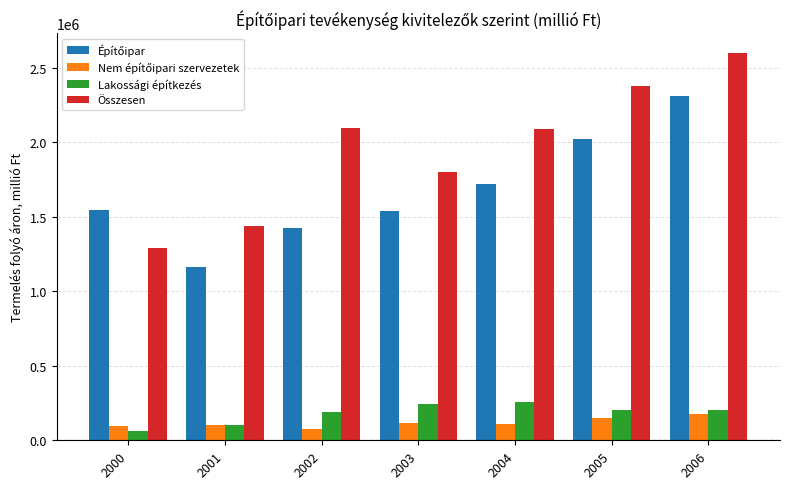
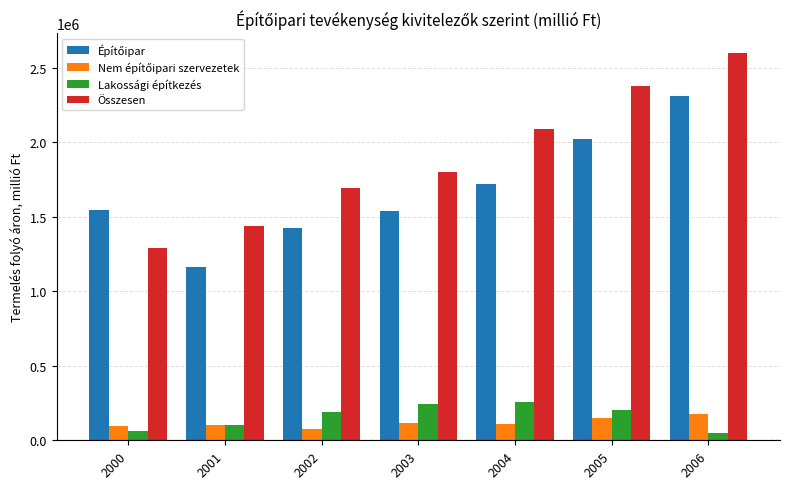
  {
    "Építőipar": {
      "2000": 1550000,
      "2001": 1160000,
      "2002": 1420000,
      "2003": 1540000,
      "2004": 1720000,
      "2005": 2020000,
      "2006": 2310000
    },
    "Nem építőipari szervezetek": {
      "2000": 100000,
      "2001": 110000,
      "2002": 80000,
      "2003": 110000,
      "2004": 110000,
      "2005": 150000,
      "2006": 180000
    },
    "Lakossági építkezés": {
      "2000": 60000,
      "2001": 100000,
      "2002": 190000,
      "2003": 240000,
      "2004": 250000,
      "2005": 210000,
-     "2006": 200000
+     "2006": 50000
    },
    "Összesen": {
      "2000": 1290000,
      "2001": 1430000,
-     "2002": 2100000,
+     "2002": 1690000,
      "2003": 1800000,
      "2004": 2090000,
      "2005": 2380000,
      "2006": 2600000
    }
  }
